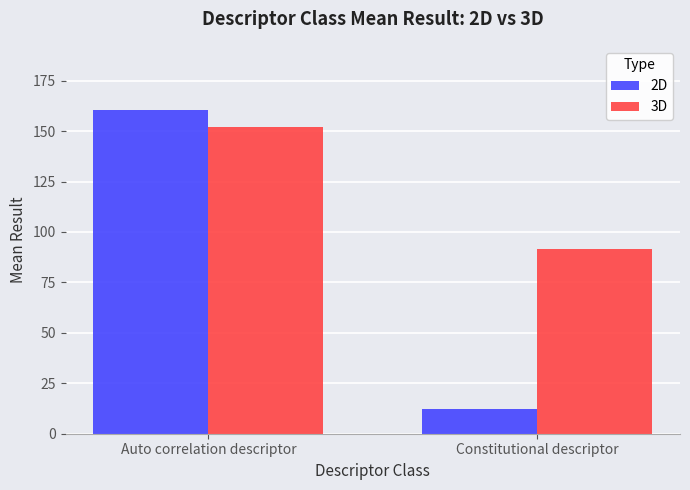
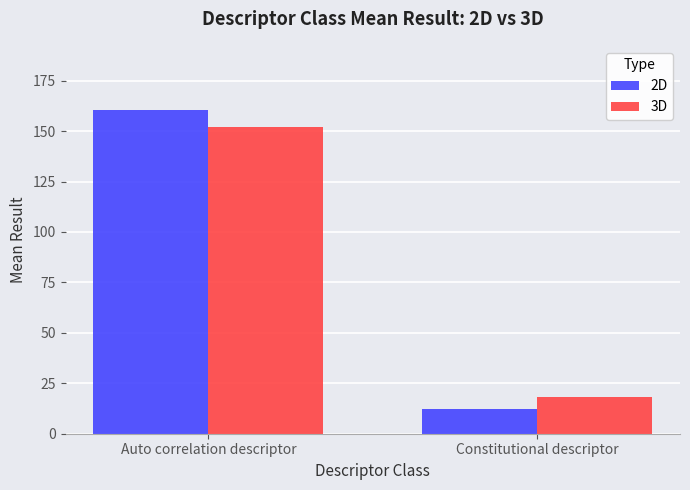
  {
    "2D": {
      "Auto correlation descriptor": 160,
      "Constitutional descriptor": 12
    },
    "3D": {
      "Auto correlation descriptor": 152,
-     "Constitutional descriptor": 91
+     "Constitutional descriptor": 18
    }
  }
